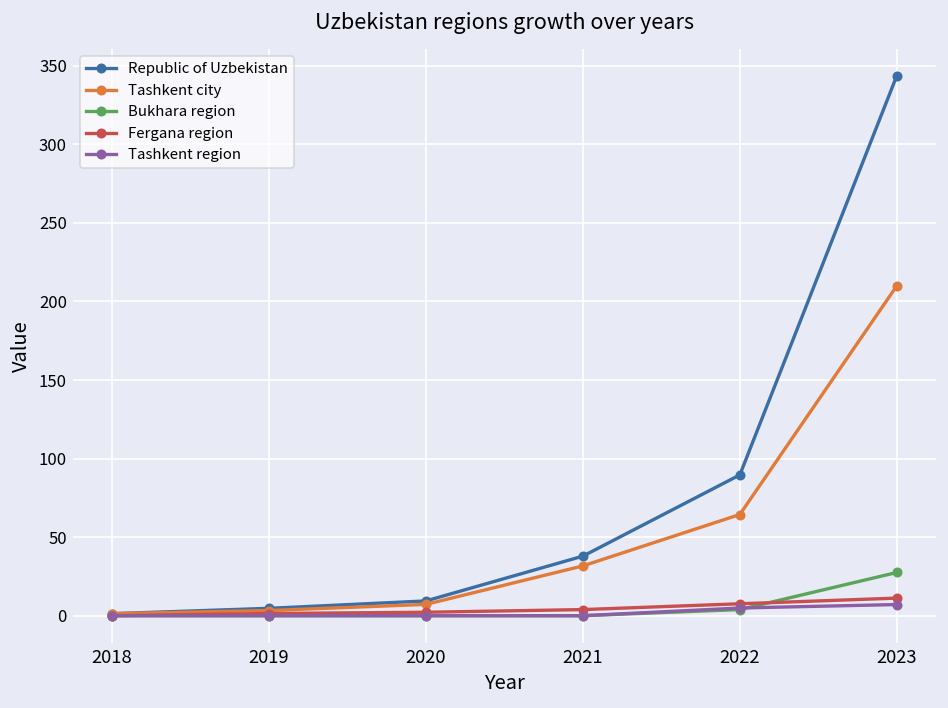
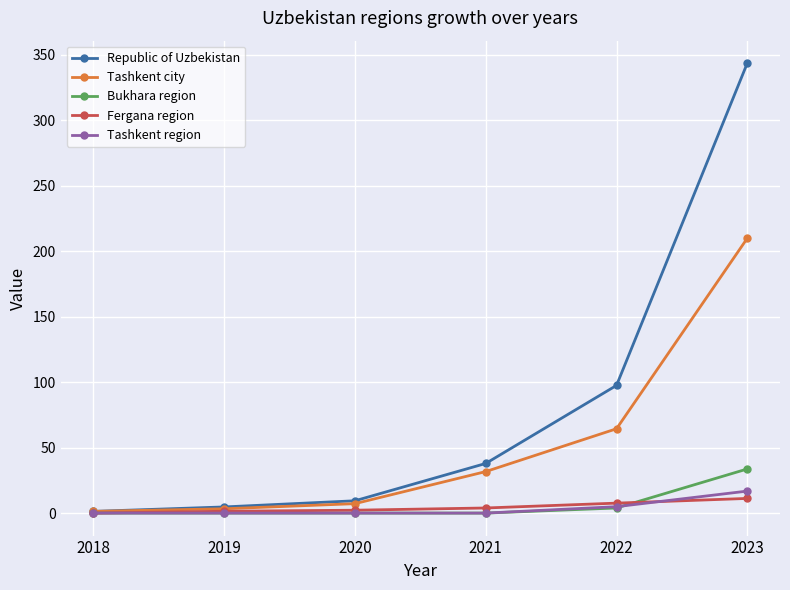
  {
    "Republic of Uzbekistan": {
      "2020": 9,
      "2021": 38,
-     "2022": 90,
+     "2022": 98,
      "2023": 344
    },
    "Bukhara region": {
-     "2023": 28
+     "2023": 34
    },
    "Tashkent region": {
-     "2023": 7
+     "2023": 17
    }
  }
